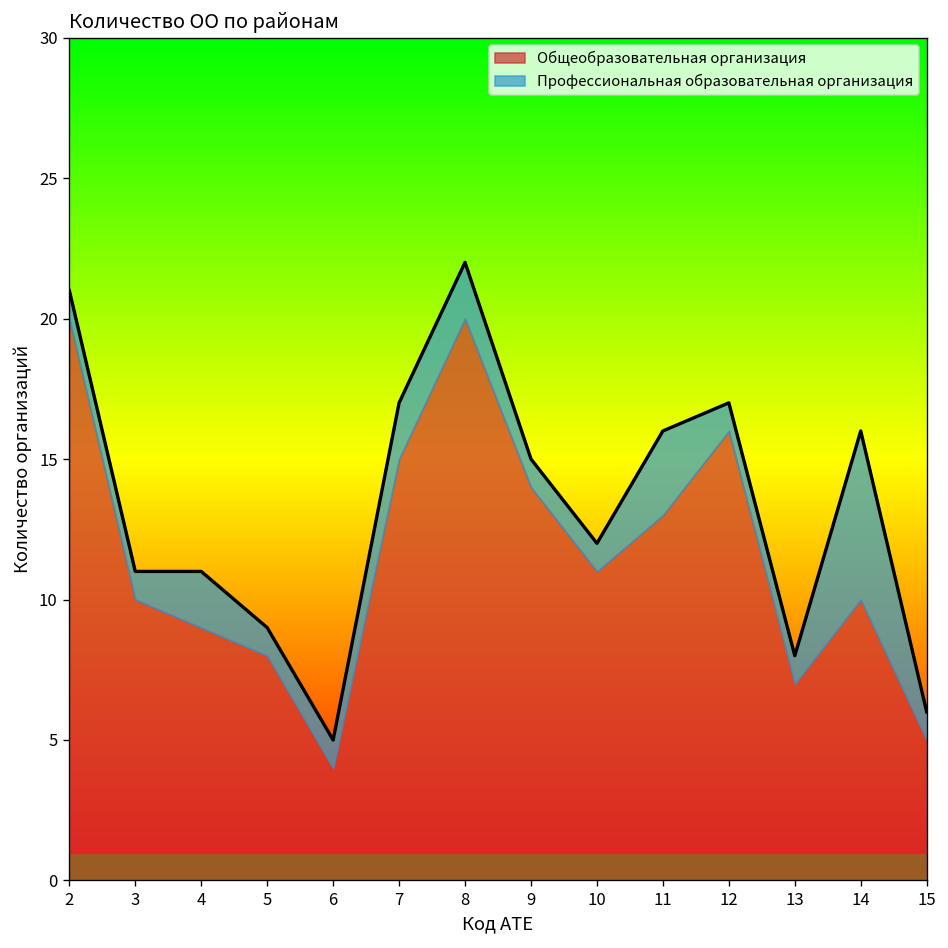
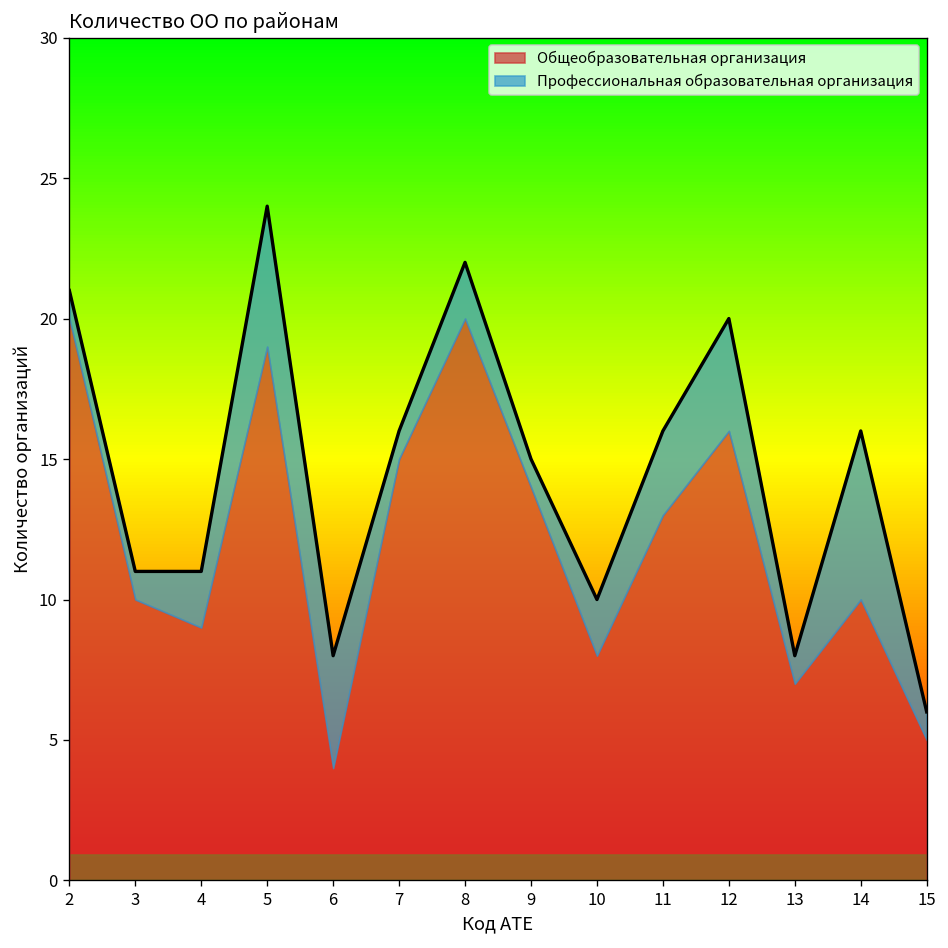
  {
    "Общеобразовательная организация": {
      "2": 20,
      "3": 10,
      "4": 9,
-     "5": 8,
+     "5": 19,
      "6": 4,
      "7": 15,
      "8": 20,
      "9": 14,
-     "10": 11,
+     "10": 8,
      "11": 13,
      "12": 16,
      "13": 7,
      "14": 10,
      "15": 5
    },
    "Профессиональная образовательная организация": {
      "2": 1,
      "3": 1,
      "4": 2,
-     "5": 1,
-     "6": 1,
-     "7": 2,
+     "5": 5,
+     "6": 4,
+     "7": 1,
      "8": 2,
      "9": 1,
-     "10": 1,
+     "10": 2,
      "11": 3,
-     "12": 1,
+     "12": 4,
      "13": 1,
      "14": 6,
      "15": 1
    }
  }
